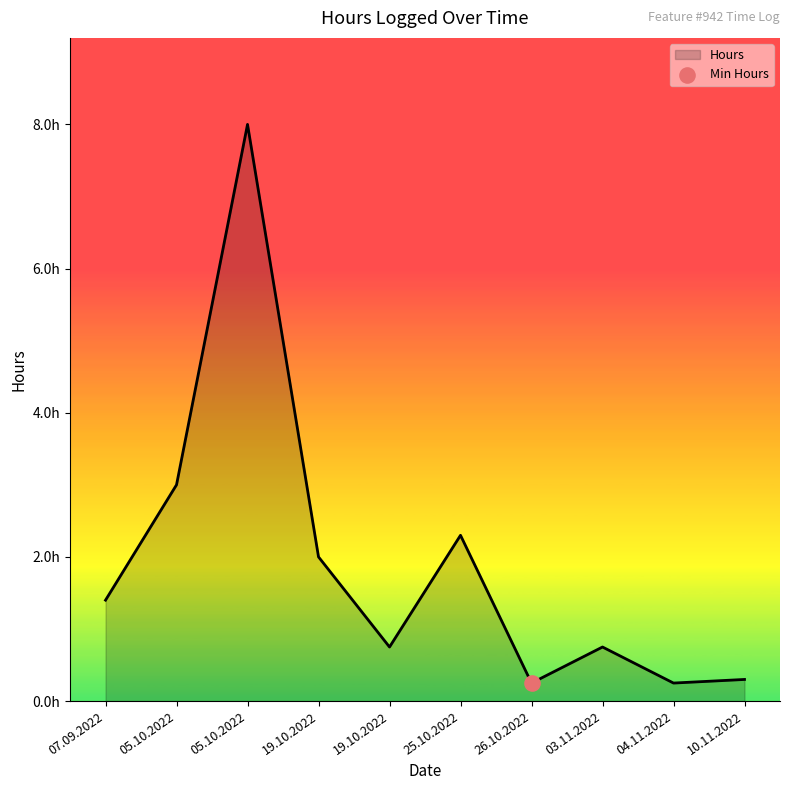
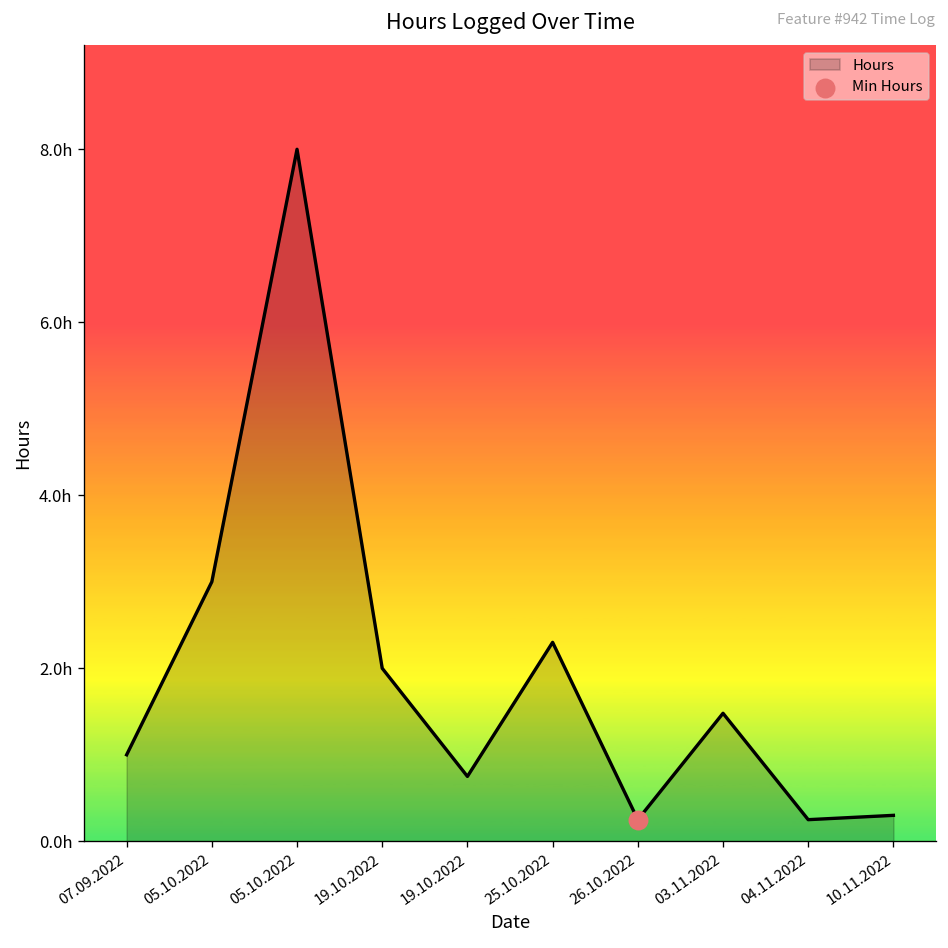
  {
    "Hours": {
-     "07.09.2022": "1.4h",
+     "07.09.2022": "1.0h",
      "25.10.2022": "2.3h",
-     "03.11.2022": "0.8h",
+     "03.11.2022": "1.5h",
      "04.11.2022": "0.3h",
      "10.11.2022": "0.3h"
    }
  }
